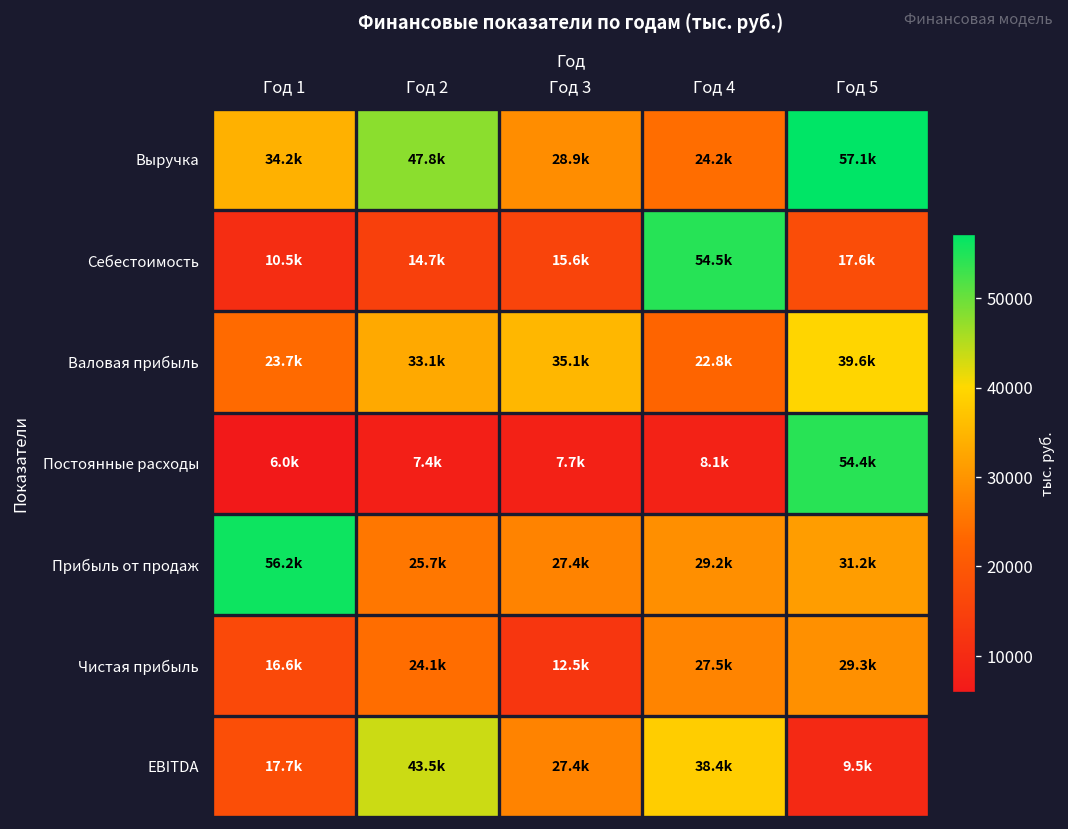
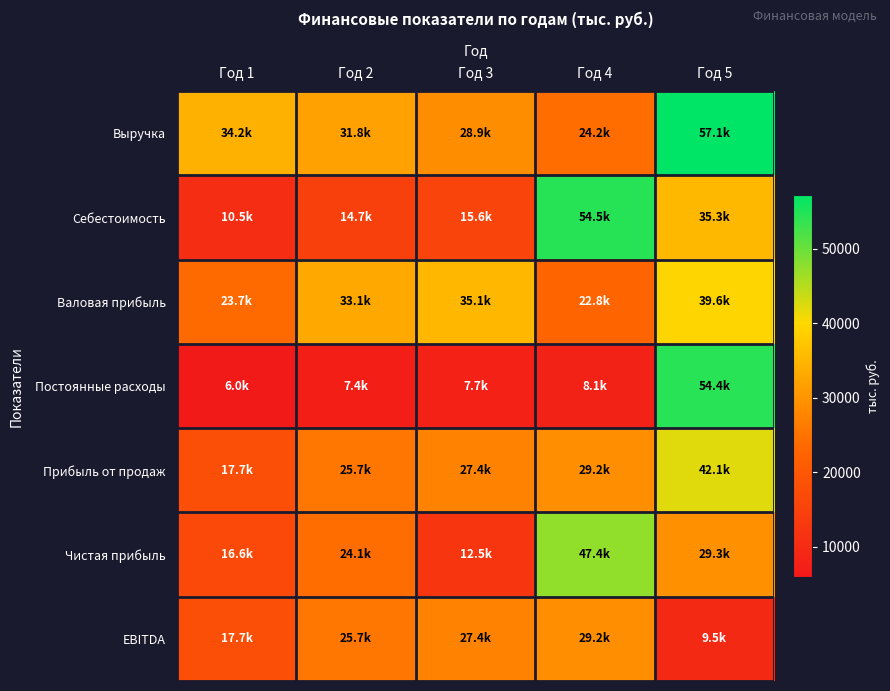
  {
    "Выручка": {
      "Год 1": "34.2k",
-     "Год 2": "47.8k",
+     "Год 2": "31.8k",
      "Год 3": "28.9k",
      "Год 4": "24.2k",
      "Год 5": "57.1k"
    },
    "Себестоимость": {
      "Год 1": "10.5k",
      "Год 2": "14.7k",
      "Год 3": "15.6k",
      "Год 4": "54.5k",
-     "Год 5": "17.6k"
+     "Год 5": "35.3k"
    },
    "Валовая прибыль": {
      "Год 1": "23.7k",
      "Год 2": "33.1k",
      "Год 3": "35.1k",
      "Год 4": "22.8k",
      "Год 5": "39.6k"
    },
    "Постоянные расходы": {
      "Год 1": "6.0k",
      "Год 2": "7.4k",
      "Год 3": "7.7k",
      "Год 4": "8.1k",
      "Год 5": "54.4k"
    },
    "Прибыль от продаж": {
-     "Год 1": "56.2k",
+     "Год 1": "17.7k",
      "Год 2": "25.7k",
      "Год 3": "27.4k",
      "Год 4": "29.2k",
-     "Год 5": "31.2k"
+     "Год 5": "42.1k"
    },
    "Чистая прибыль": {
      "Год 1": "16.6k",
      "Год 2": "24.1k",
      "Год 3": "12.5k",
-     "Год 4": "27.5k",
+     "Год 4": "47.4k",
      "Год 5": "29.3k"
    },
    "EBITDA": {
      "Год 1": "17.7k",
-     "Год 2": "43.5k",
+     "Год 2": "25.7k",
      "Год 3": "27.4k",
-     "Год 4": "38.4k",
+     "Год 4": "29.2k",
      "Год 5": "9.5k"
    }
  }
